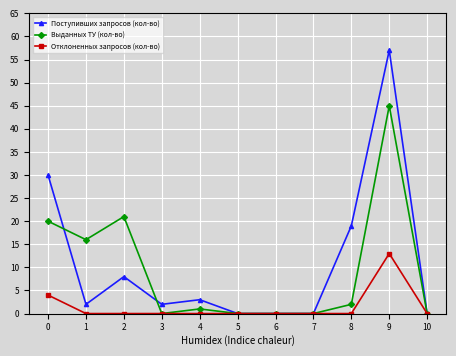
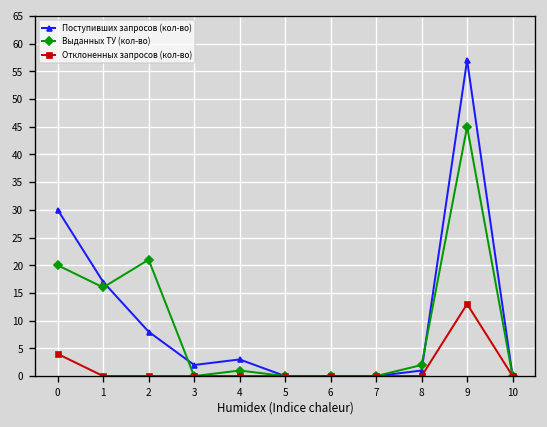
  {
    "Поступивших запросов (кол-во)": {
      "0": 30,
-     "1": 2,
+     "1": 17,
      "2": 8,
      "3": 2,
      "4": 3,
-     "8": 19,
+     "8": 1,
      "9": 57
    },
    "Выданных ТУ (кол-во)": {
      "0": 20,
      "1": 16,
      "2": 21,
      "4": 1,
      "8": 2,
      "9": 45
    },
    "Отклоненных запросов (кол-во)": {
      "0": 4,
      "1": 0,
      "2": 0,
      "4": 0,
      "8": 0,
      "9": 13
    }
  }
